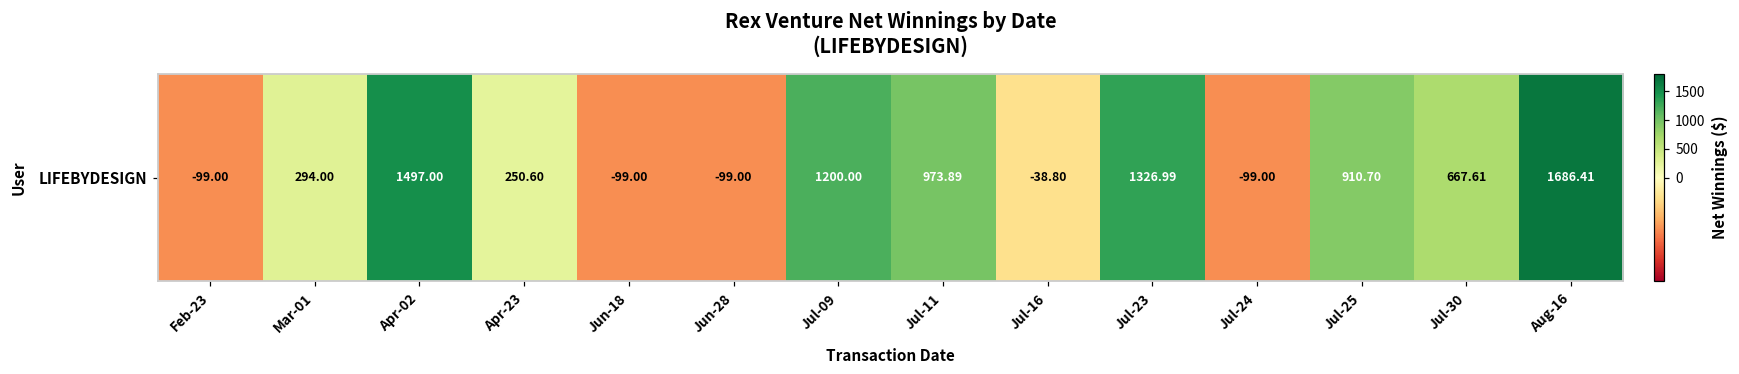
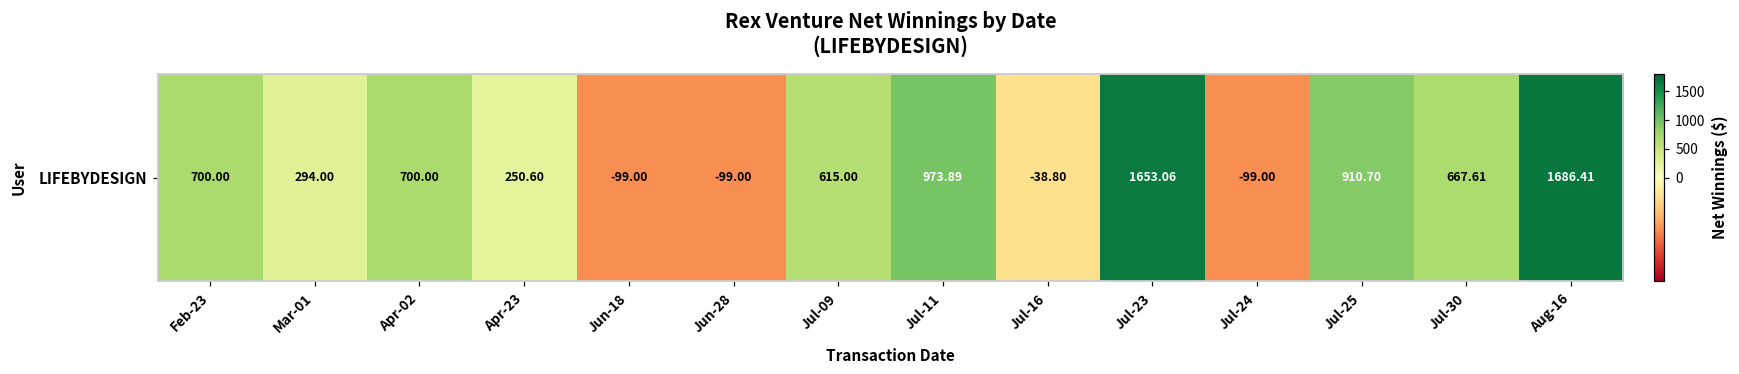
  {
    "LIFEBYDESIGN": {
-     "Feb-23": -99.00,
+     "Feb-23": 700.00,
      "Mar-01": 294.00,
-     "Apr-02": 1497.00,
+     "Apr-02": 700.00,
      "Apr-23": 250.60,
      "Jun-18": -99.00,
      "Jun-28": -99.00,
-     "Jul-09": 1200.00,
+     "Jul-09": 615.00,
      "Jul-11": 973.89,
      "Jul-16": -38.80,
-     "Jul-23": 1326.99,
+     "Jul-23": 1653.06,
      "Jul-24": -99.00,
      "Jul-25": 910.70,
      "Jul-30": 667.61,
      "Aug-16": 1686.41
    }
  }
